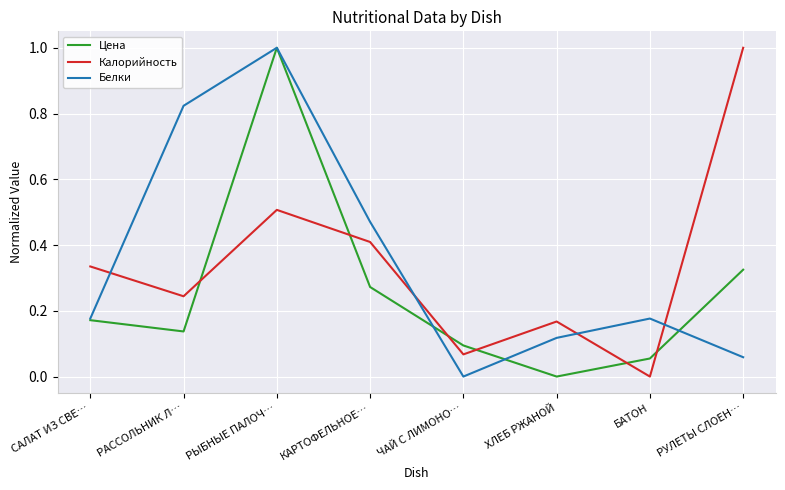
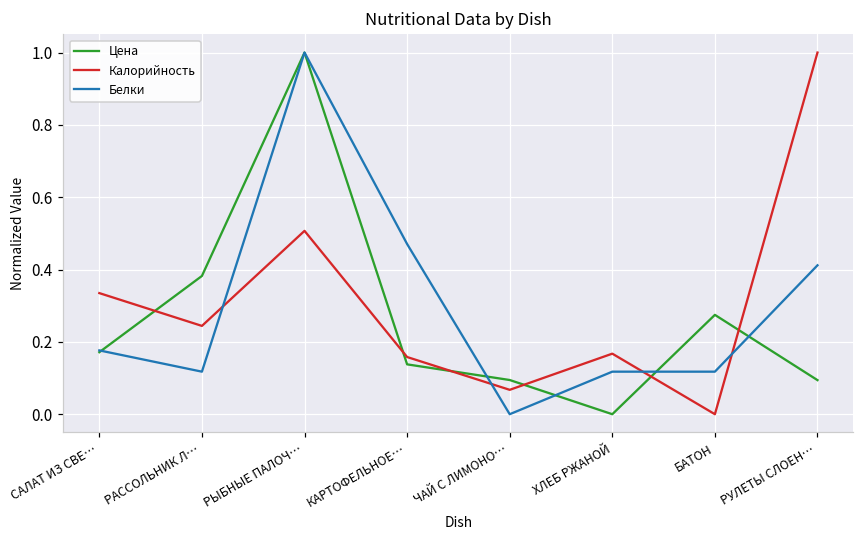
  {
    "Цена": {
-     "РАССОЛЬНИК Л…": 0.14,
-     "КАРТОФЕЛЬНОЕ…": 0.27,
+     "РАССОЛЬНИК Л…": 0.38,
+     "КАРТОФЕЛЬНОЕ…": 0.14,
      "ЧАЙ С ЛИМОНО…": 0.09,
      "ХЛЕБ РЖАНОЙ": 0.00,
-     "БАТОН": 0.05,
-     "РУЛЕТЫ СЛОЕН…": 0.33
+     "БАТОН": 0.27,
+     "РУЛЕТЫ СЛОЕН…": 0.09
    },
    "Калорийность": {
      "САЛАТ ИЗ СВЕ…": 0.33,
      "РАССОЛЬНИК Л…": 0.24,
      "РЫБНЫЕ ПАЛОЧ…": 0.51,
-     "КАРТОФЕЛЬНОЕ…": 0.41,
+     "КАРТОФЕЛЬНОЕ…": 0.16,
      "ЧАЙ С ЛИМОНО…": 0.07,
      "ХЛЕБ РЖАНОЙ": 0.17,
      "БАТОН": 0.00,
      "РУЛЕТЫ СЛОЕН…": 1.00
    },
    "Белки": {
-     "РАССОЛЬНИК Л…": 0.82,
+     "РАССОЛЬНИК Л…": 0.12,
      "КАРТОФЕЛЬНОЕ…": 0.47,
      "ЧАЙ С ЛИМОНО…": 0.00,
      "ХЛЕБ РЖАНОЙ": 0.12,
-     "БАТОН": 0.18,
-     "РУЛЕТЫ СЛОЕН…": 0.06
+     "БАТОН": 0.12,
+     "РУЛЕТЫ СЛОЕН…": 0.41
    }
  }
